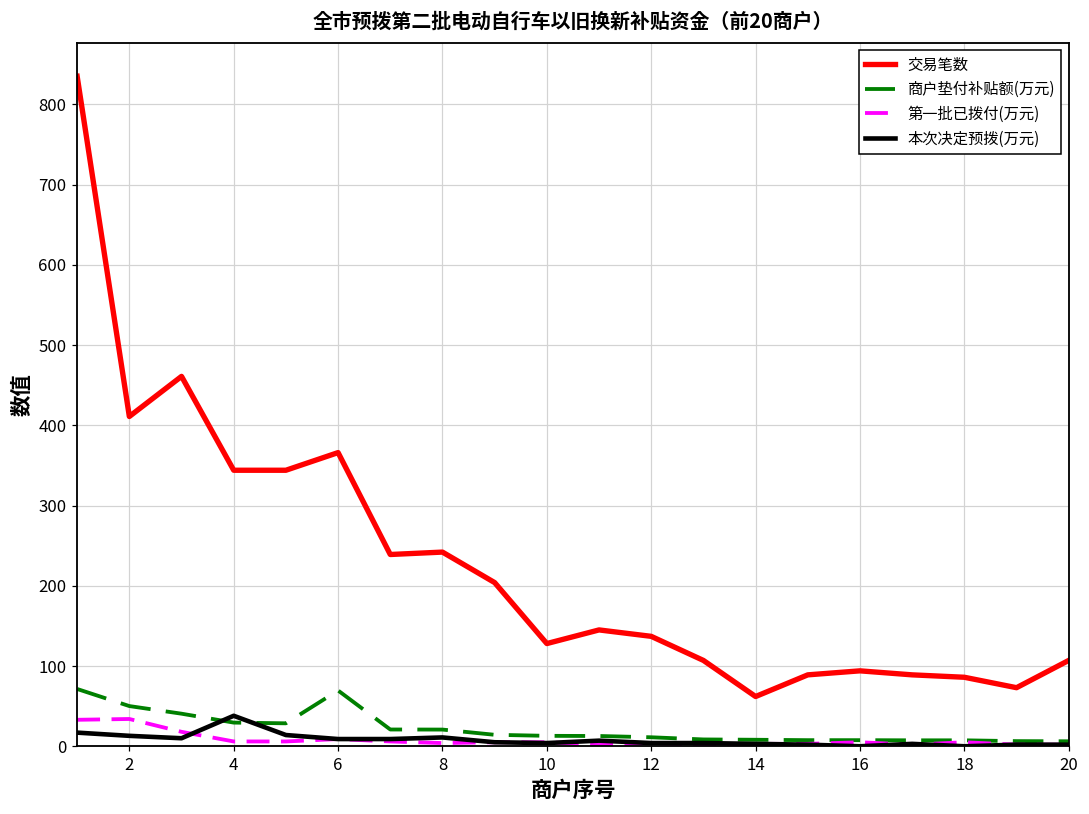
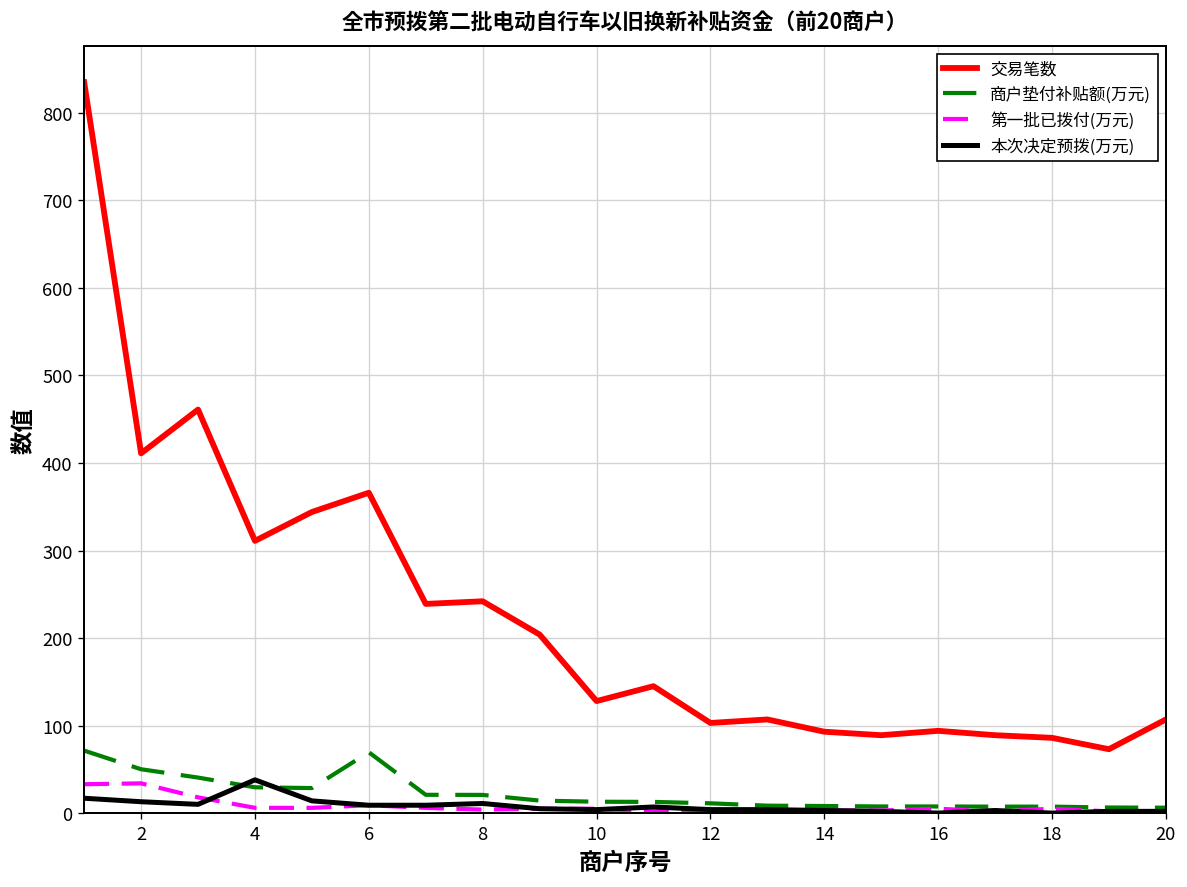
  {
    "交易笔数": {
      "2": 410,
-     "4": 340,
+     "4": 310,
      "6": 370,
      "8": 240,
      "10": 130,
-     "12": 140,
-     "14": 60,
+     "12": 100,
+     "14": 90,
      "16": 90,
      "18": 90,
      "20": 110
    },
    "商户垫付补贴额(万元)": {
      "2": 50,
      "4": 30,
      "6": 70,
      "8": 20,
      "10": 10,
      "12": 10,
      "14": 10,
      "20": 10
    },
    "第一批已拨付(万元)": {
      "2": 30,
      "4": 10,
      "8": 0
    },
    "本次决定预拨(万元)": {
      "2": 10,
      "4": 40,
      "8": 10,
      "16": 0,
      "18": 0
    }
  }
